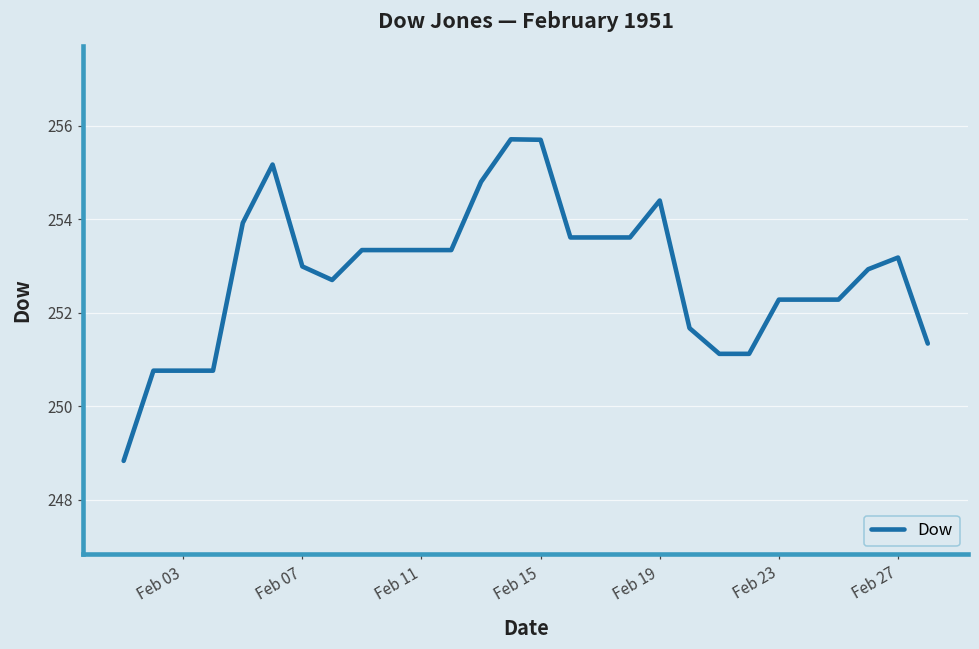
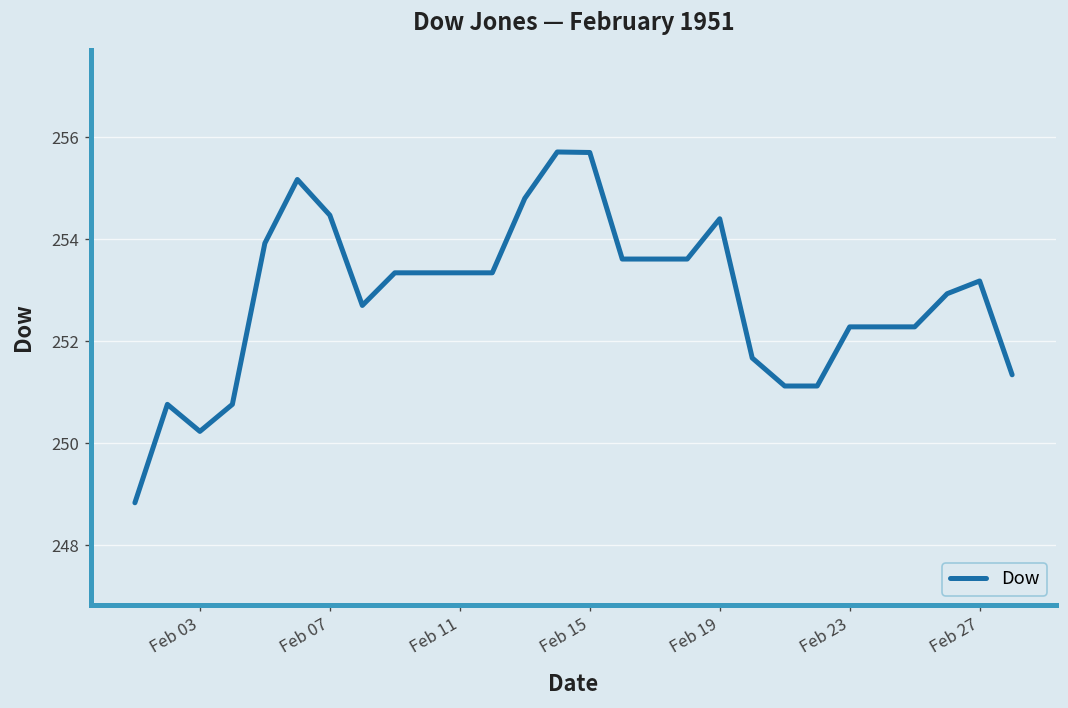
  {
-   "Feb 03": 250.8,
-   "Feb 07": 253.0,
+   "Feb 03": 250.2,
+   "Feb 07": 254.5,
    "Feb 11": 253.3,
    "Feb 15": 255.7,
    "Feb 19": 254.4,
    "Feb 23": 252.3,
    "Feb 27": 253.2
  }
